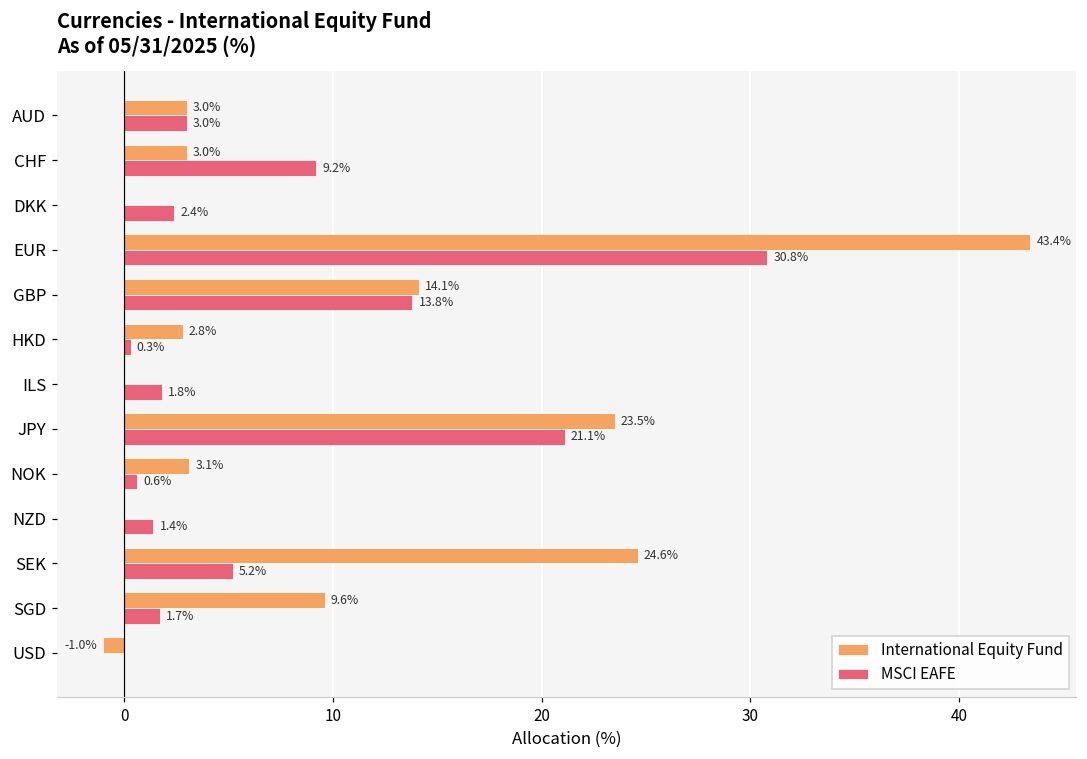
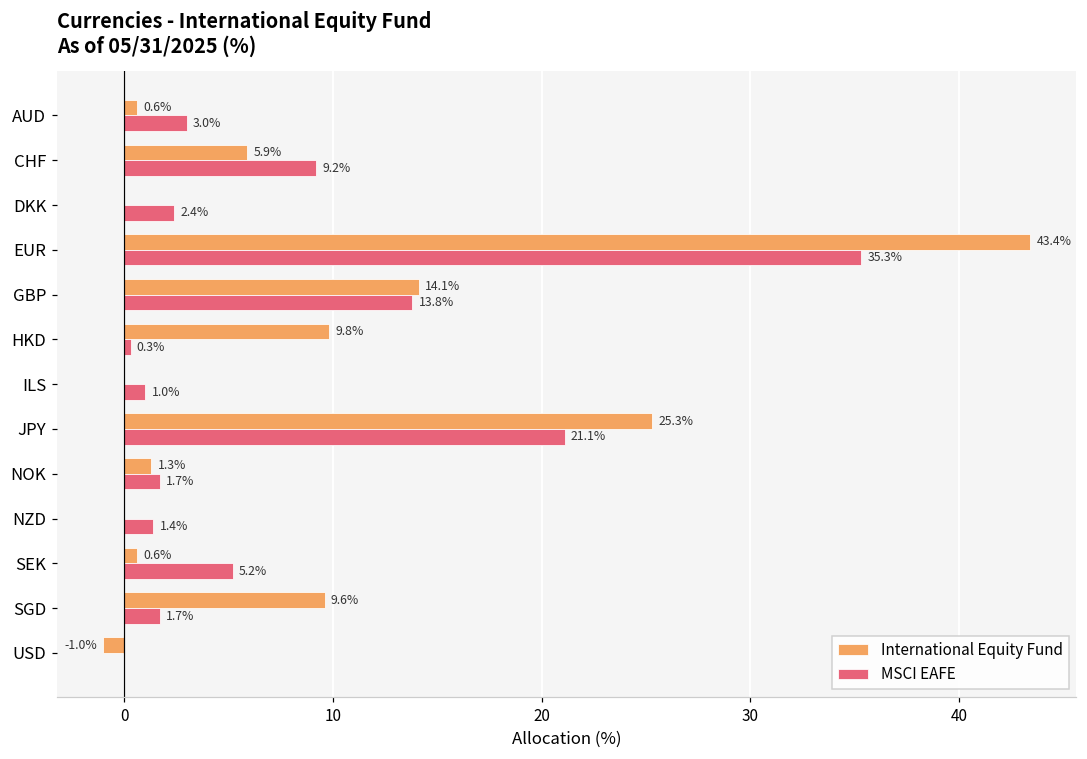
  {
    "International Equity Fund": {
-     "AUD": "3.0%",
-     "CHF": "3.0%",
+     "AUD": "0.6%",
+     "CHF": "5.9%",
      "EUR": "43.4%",
      "GBP": "14.1%",
-     "HKD": "2.8%",
-     "JPY": "23.5%",
-     "NOK": "3.1%",
-     "SEK": "24.6%",
+     "HKD": "9.8%",
+     "JPY": "25.3%",
+     "NOK": "1.3%",
+     "SEK": "0.6%",
      "SGD": "9.6%",
      "USD": "-1.0%"
    },
    "MSCI EAFE": {
      "AUD": "3.0%",
      "CHF": "9.2%",
      "DKK": "2.4%",
-     "EUR": "30.8%",
+     "EUR": "35.3%",
      "GBP": "13.8%",
      "HKD": "0.3%",
-     "ILS": "1.8%",
+     "ILS": "1.0%",
      "JPY": "21.1%",
-     "NOK": "0.6%",
+     "NOK": "1.7%",
      "NZD": "1.4%",
      "SEK": "5.2%",
      "SGD": "1.7%"
    }
  }
